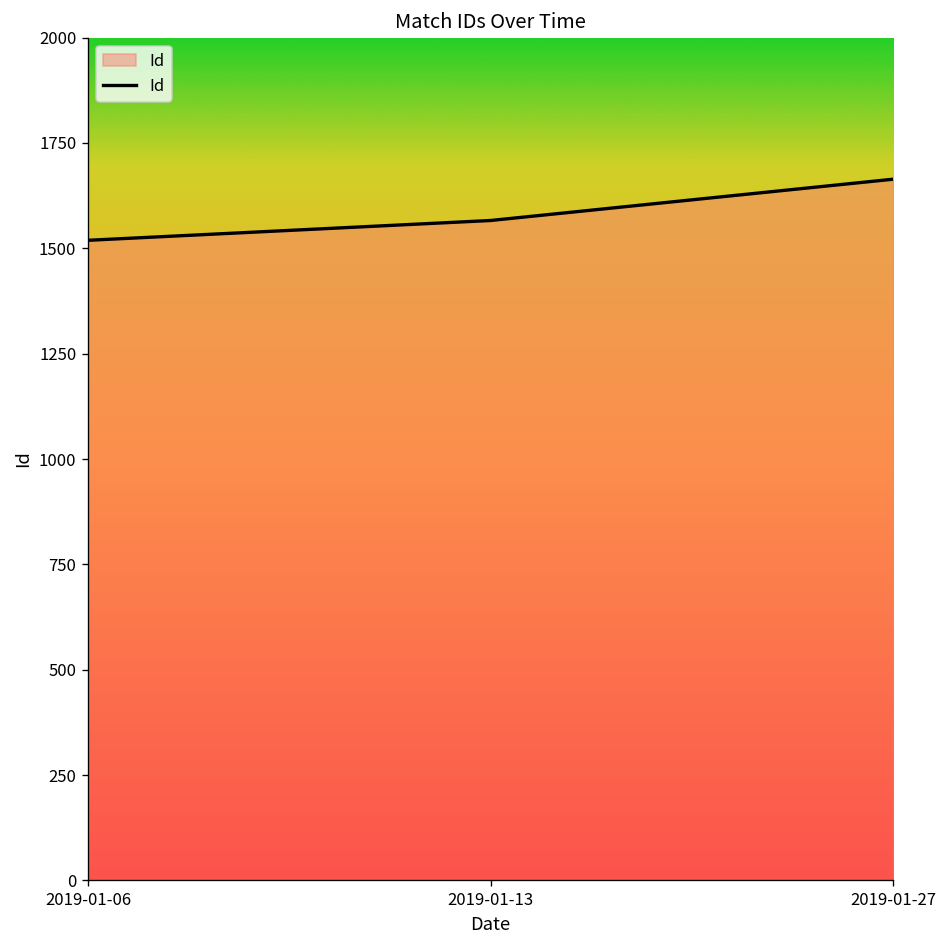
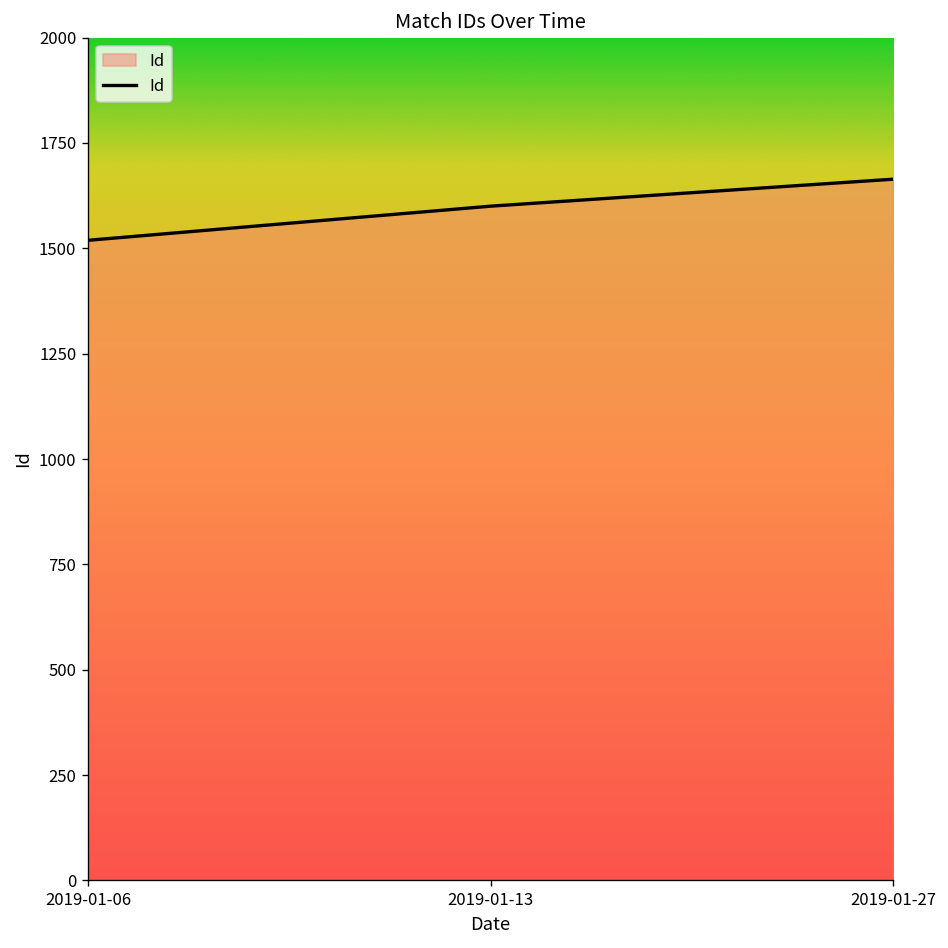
  {
    "2019-01-06": 1520,
-   "2019-01-13": 1570,
+   "2019-01-13": 1600,
    "2019-01-27": 1660
  }
